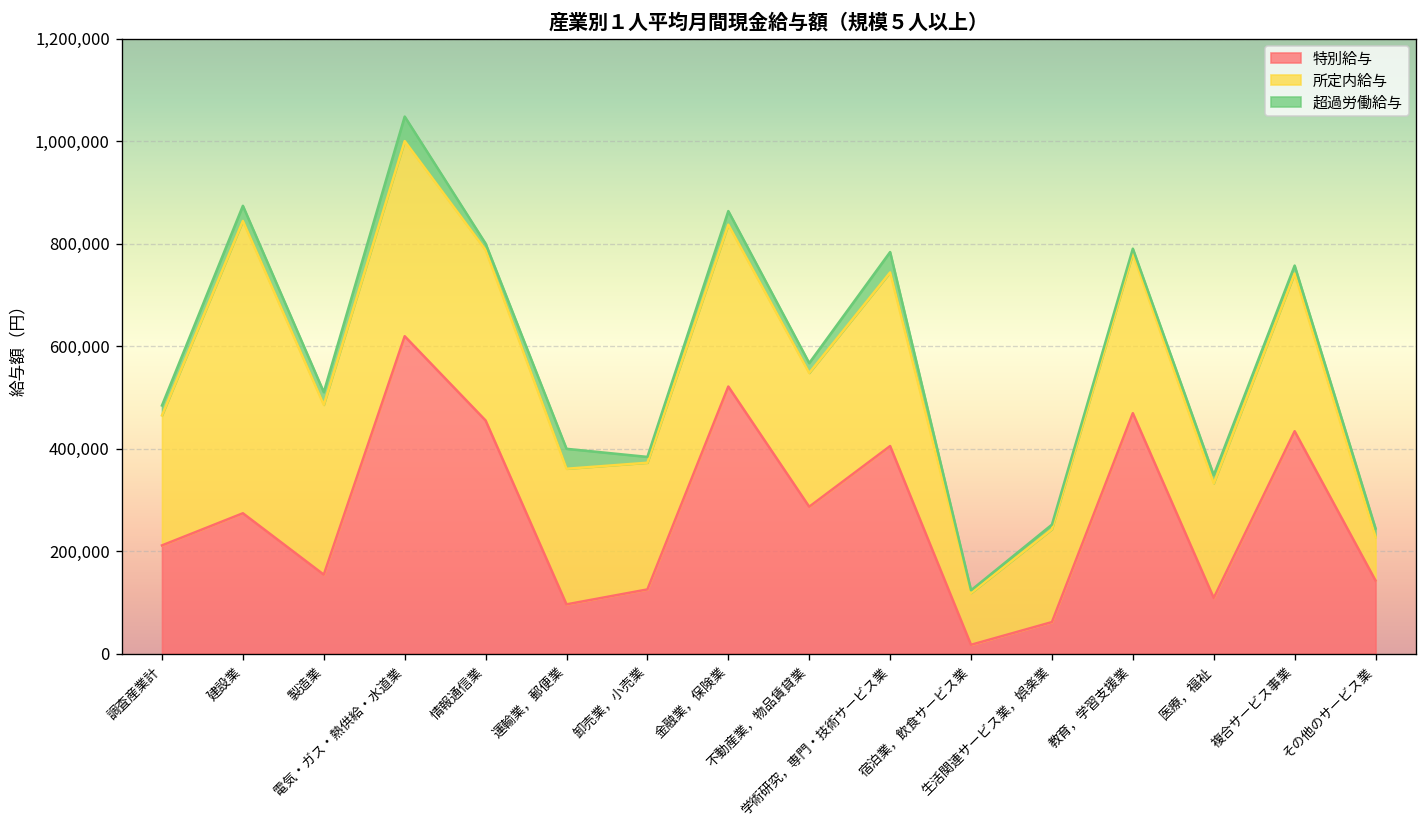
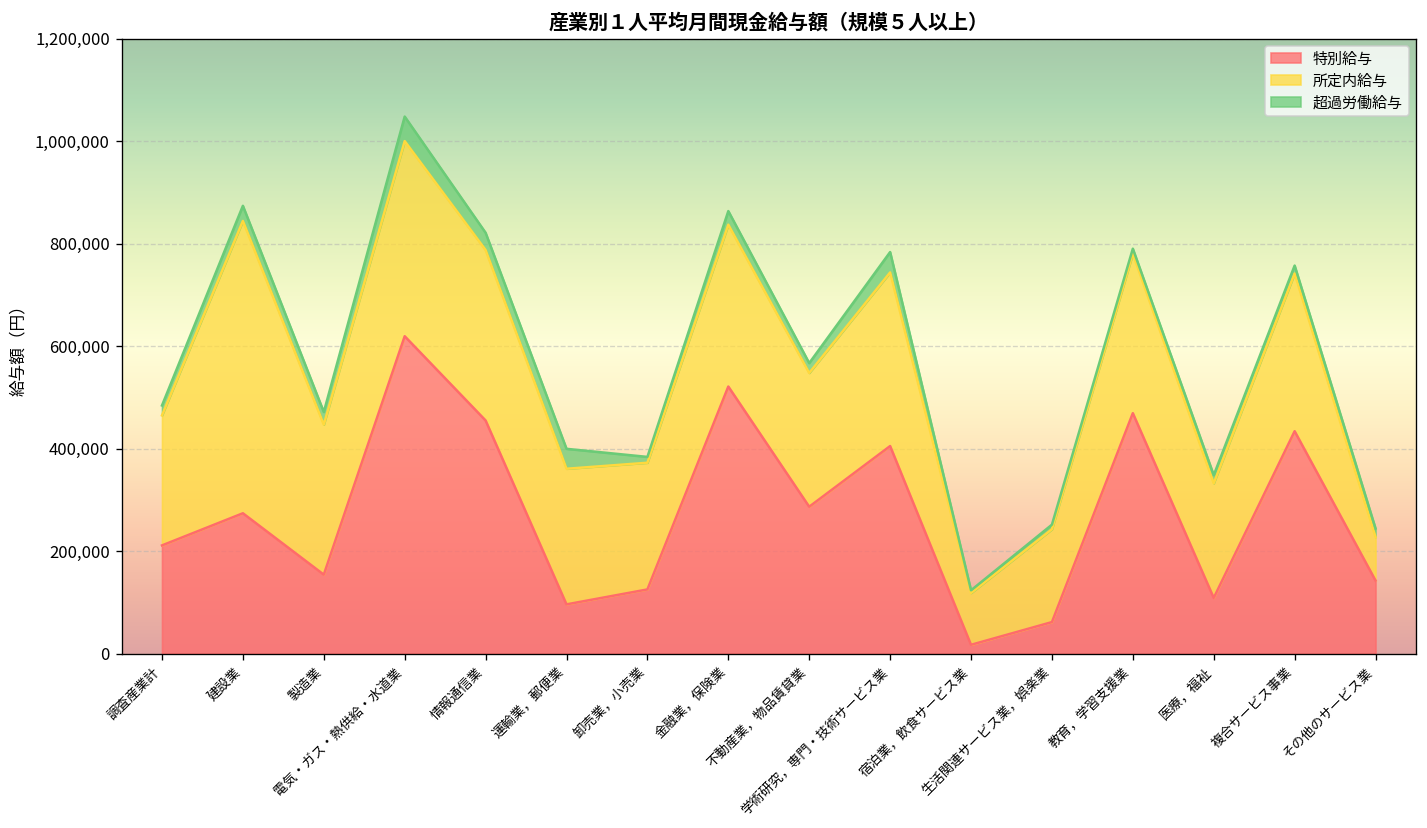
  {
    "特別給与": {
      "調査産業計": "210,000",
      "建設業": "270,000",
      "製造業": "150,000",
      "電気・ガス・熱供給・水道業": "620,000",
      "情報通信業": "450,000",
      "運輸業，郵便業": "100,000",
      "卸売業，小売業": "130,000",
      "金融業，保険業": "520,000",
      "不動産業，物品賃貸業": "290,000",
      "学術研究，専門・技術サービス業": "410,000",
      "宿泊業，飲食サービス業": "20,000",
      "生活関連サービス業，娯楽業": "60,000",
      "教育，学習支援業": "470,000",
      "医療，福祉": "110,000",
      "複合サービス事業": "430,000",
      "その他のサービス業": "140,000"
    },
    "所定内給与": {
      "調査産業計": "250,000",
      "建設業": "570,000",
-     "製造業": "330,000",
+     "製造業": "290,000",
      "電気・ガス・熱供給・水道業": "380,000",
      "情報通信業": "330,000",
      "運輸業，郵便業": "260,000",
      "卸売業，小売業": "250,000",
      "金融業，保険業": "320,000",
      "不動産業，物品賃貸業": "260,000",
      "学術研究，専門・技術サービス業": "340,000",
      "生活関連サービス業，娯楽業": "180,000",
      "教育，学習支援業": "310,000",
      "医療，福祉": "220,000",
      "複合サービス事業": "310,000",
      "その他のサービス業": "90,000"
    },
    "超過労働給与": {
      "調査産業計": "20,000",
      "建設業": "30,000",
      "製造業": "20,000",
      "電気・ガス・熱供給・水道業": "50,000",
-     "情報通信業": "10,000",
+     "情報通信業": "30,000",
      "運輸業，郵便業": "40,000",
      "卸売業，小売業": "10,000",
      "金融業，保険業": "30,000",
      "不動産業，物品賃貸業": "20,000",
      "学術研究，専門・技術サービス業": "40,000",
      "生活関連サービス業，娯楽業": "10,000",
      "教育，学習支援業": "10,000",
      "医療，福祉": "20,000",
      "複合サービス事業": "20,000",
      "その他のサービス業": "20,000"
    }
  }
